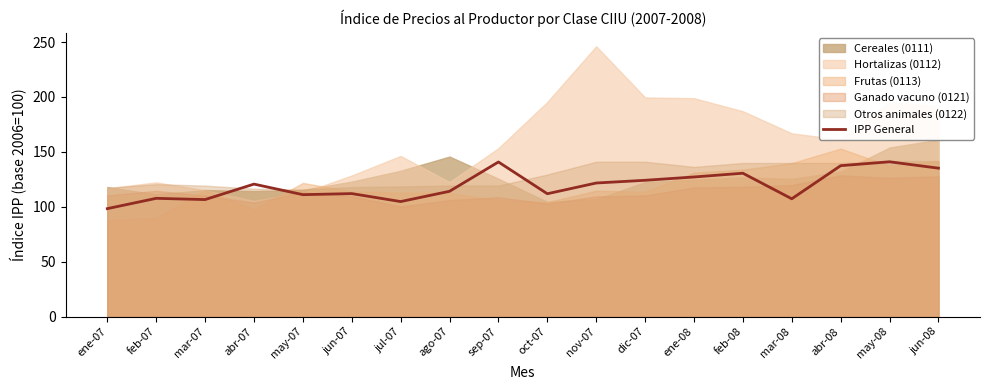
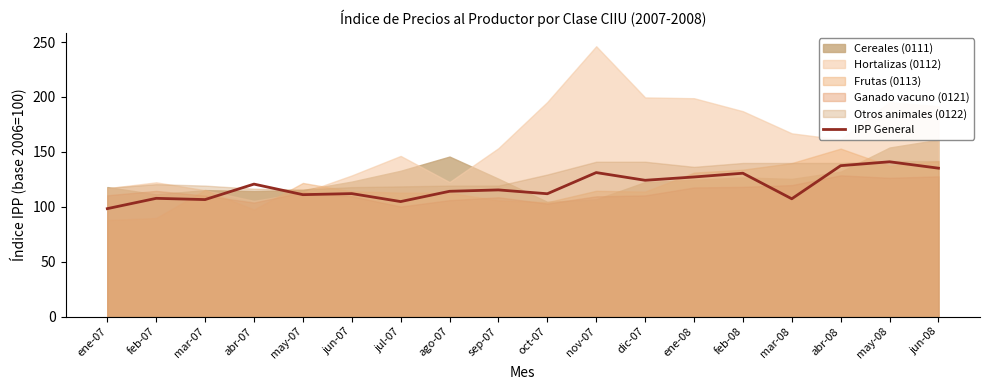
  {
    "IPP General": {
      "ene-07": 98,
      "feb-07": 108,
      "mar-07": 107,
      "abr-07": 121,
      "jul-07": 105,
-     "sep-07": 141,
+     "sep-07": 115,
      "oct-07": 112,
-     "nov-07": 122,
+     "nov-07": 131,
      "ene-08": 127,
      "feb-08": 131,
      "mar-08": 107,
      "abr-08": 137,
      "jun-08": 135
    }
  }
